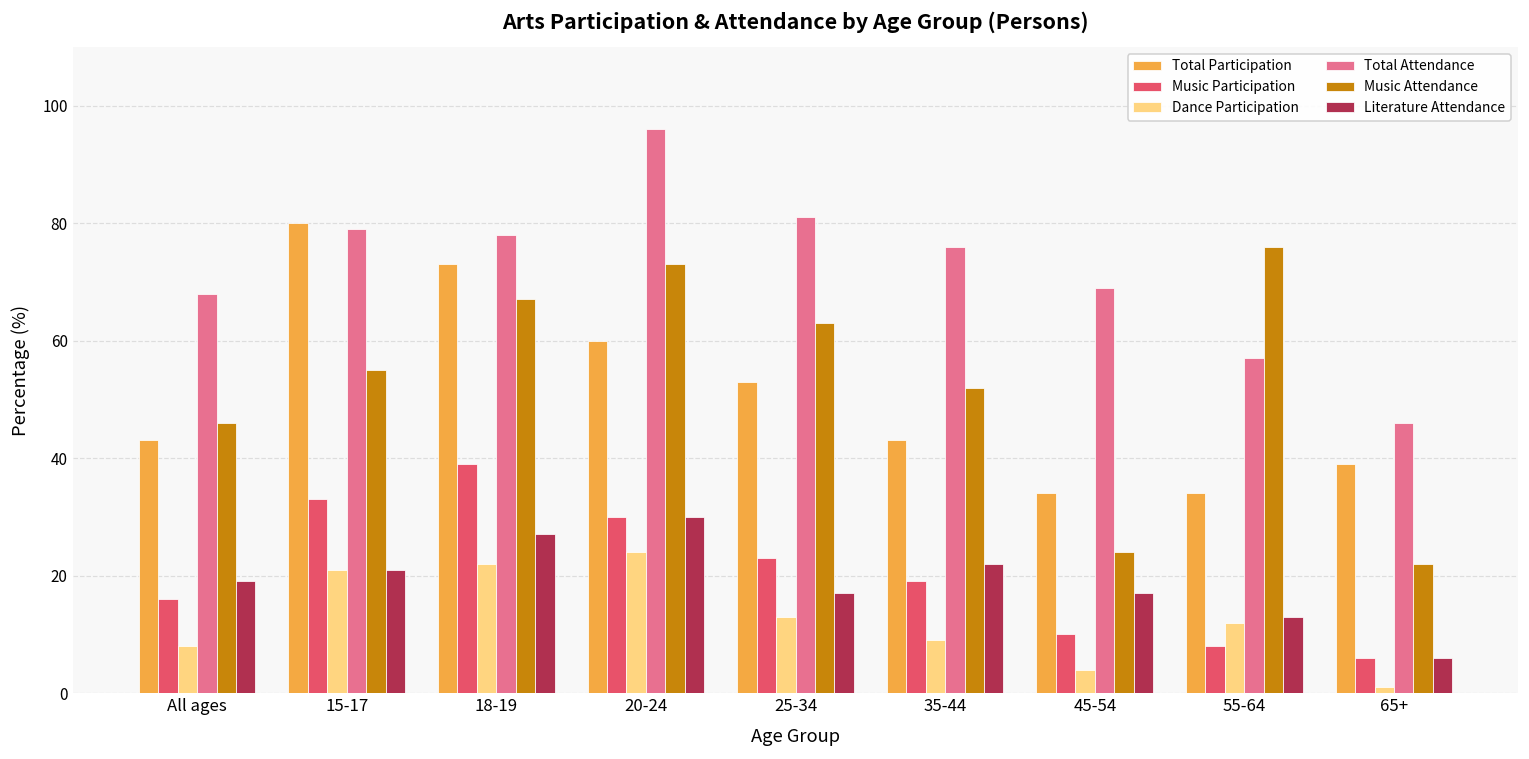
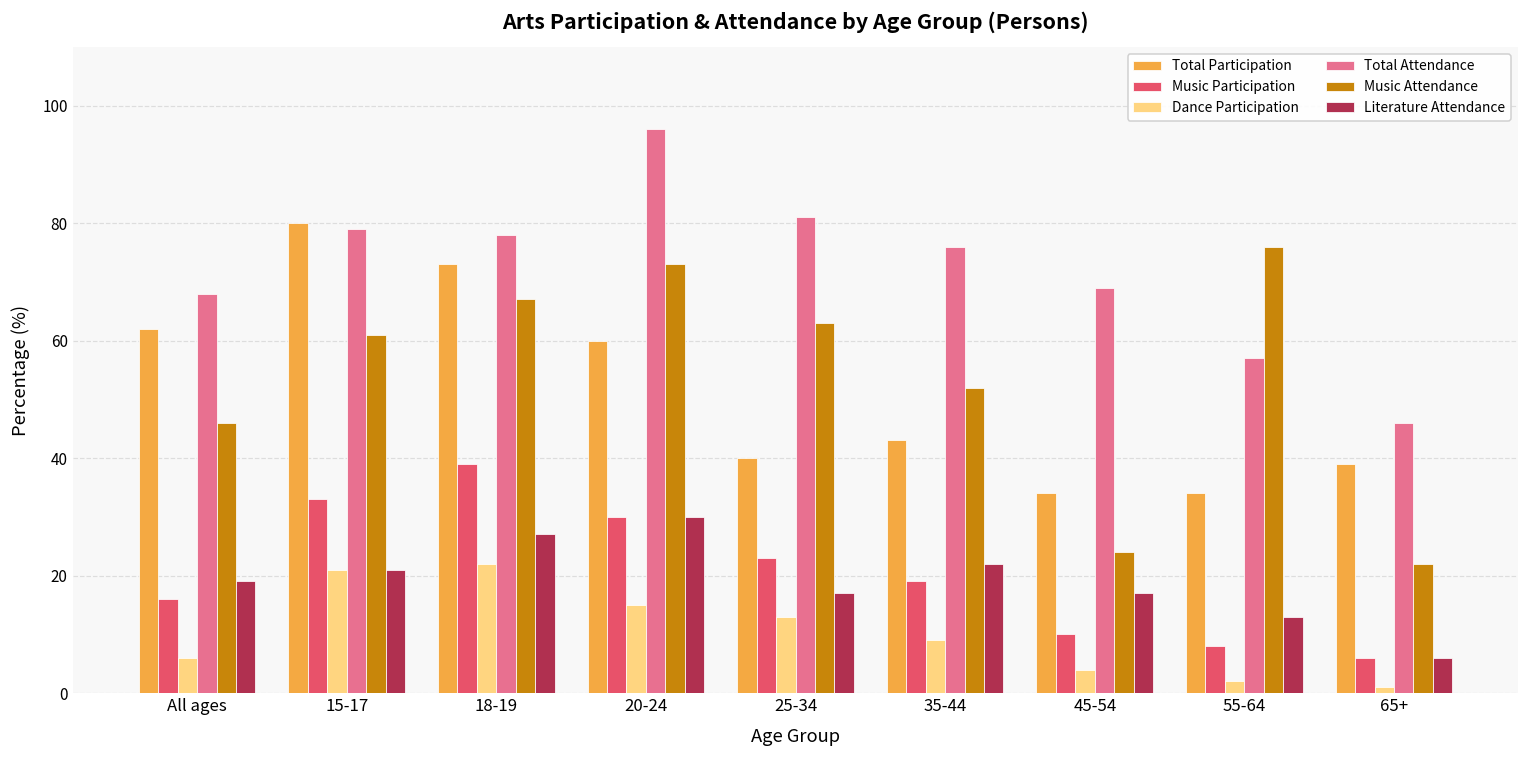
  {
    "Total Participation": {
-     "All ages": 43,
+     "All ages": 62,
      "15-17": 80,
      "18-19": 73,
      "20-24": 60,
-     "25-34": 53,
+     "25-34": 40,
      "35-44": 43,
      "45-54": 34,
      "55-64": 34,
      "65+": 39
    },
    "Dance Participation": {
-     "All ages": 8,
+     "All ages": 6,
      "15-17": 21,
      "18-19": 22,
-     "20-24": 24,
+     "20-24": 15,
      "25-34": 13,
      "35-44": 9,
      "45-54": 4,
-     "55-64": 12,
+     "55-64": 2,
      "65+": 1
    },
    "Music Attendance": {
      "All ages": 46,
-     "15-17": 55,
+     "15-17": 61,
      "18-19": 67,
      "20-24": 73,
      "25-34": 63,
      "35-44": 52,
      "45-54": 24,
      "55-64": 76,
      "65+": 22
    },
    "Literature Attendance": {
      "All ages": 19,
      "15-17": 21,
      "18-19": 27,
      "20-24": 30,
      "25-34": 17,
      "35-44": 22,
      "45-54": 17,
      "55-64": 13,
      "65+": 6
    }
  }
